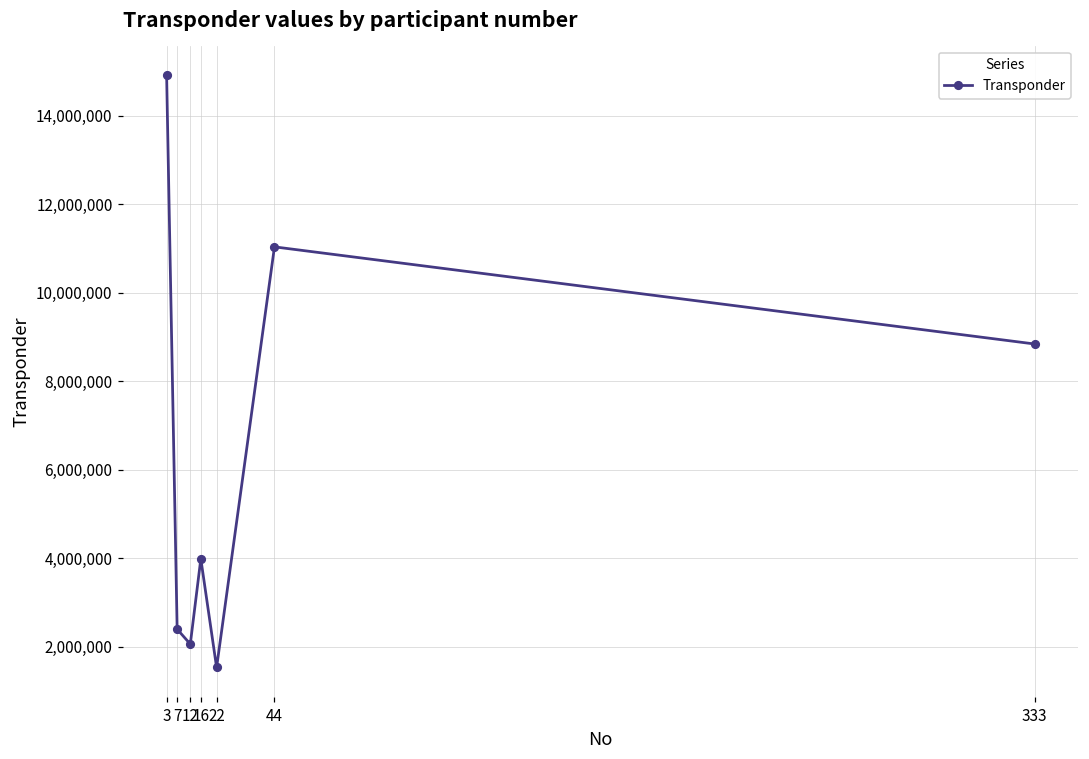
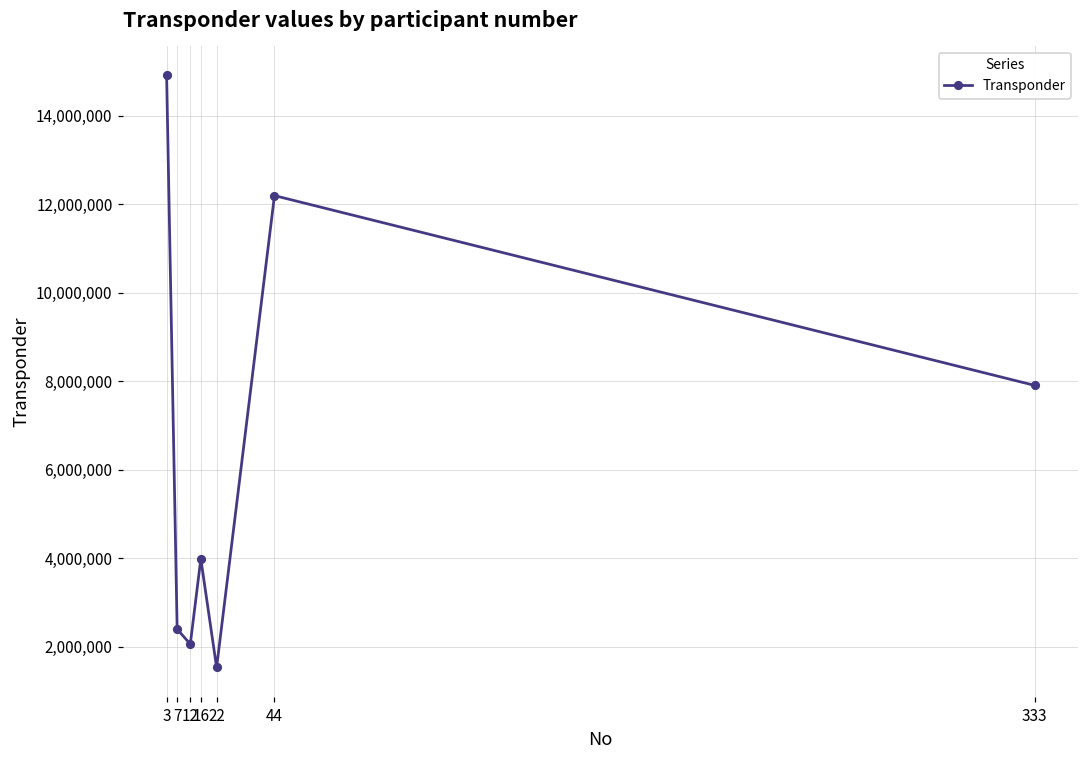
  {
    "3": "14,900,000",
    "7": "2,400,000",
    "22": "1,500,000",
-   "44": "11,000,000",
-   "333": "8,800,000"
+   "44": "12,200,000",
+   "333": "7,900,000"
  }
